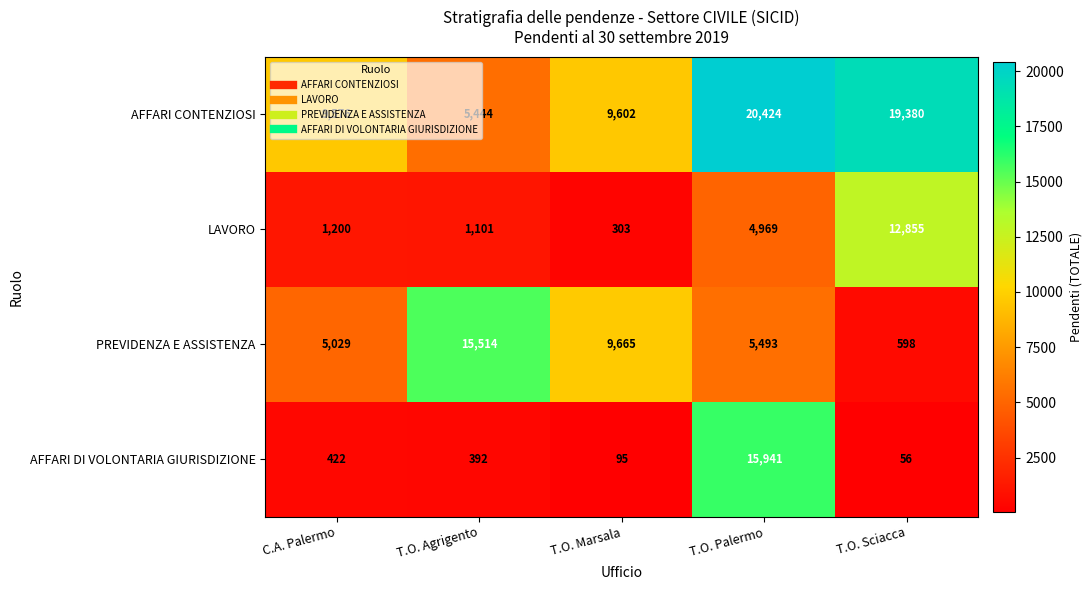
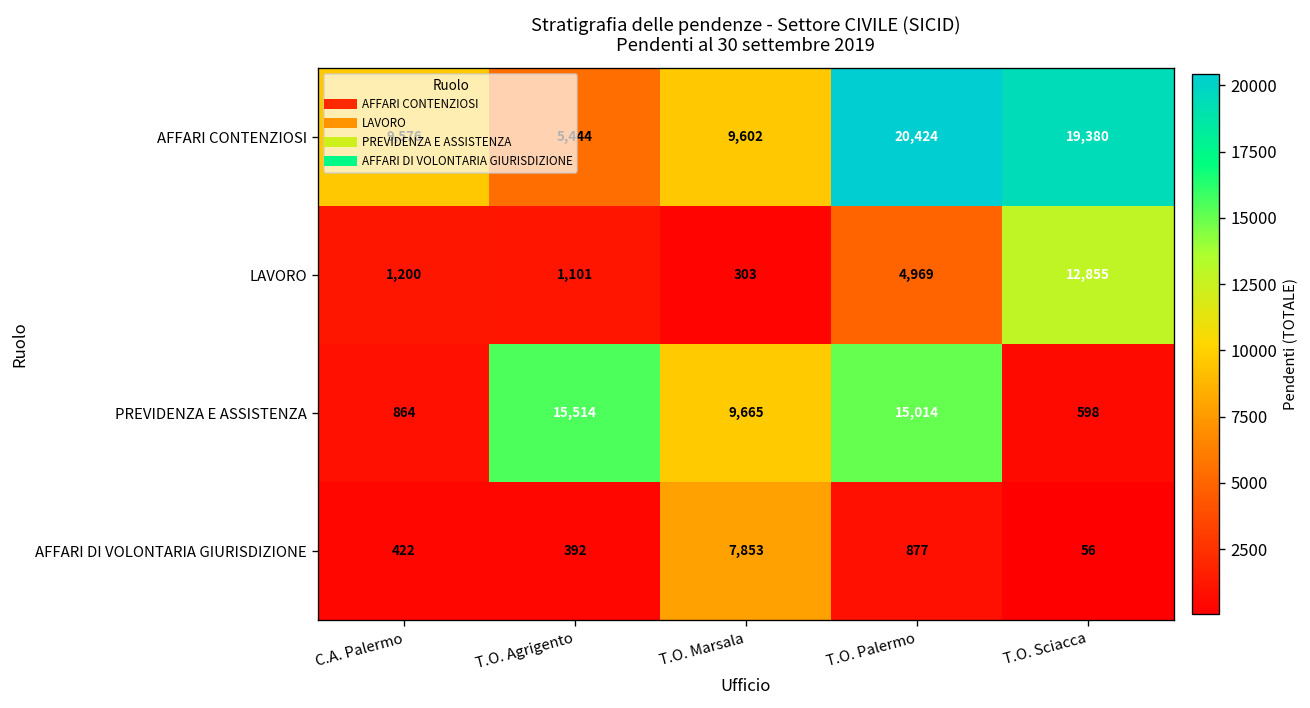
  {
    "AFFARI CONTENZIOSI": {
      "T.O. Marsala": "9,602",
      "T.O. Palermo": "20,424",
      "T.O. Sciacca": "19,380"
    },
    "LAVORO": {
      "C.A. Palermo": "1,200",
      "T.O. Agrigento": "1,101",
      "T.O. Marsala": "303",
      "T.O. Palermo": "4,969",
      "T.O. Sciacca": "12,855"
    },
    "PREVIDENZA E ASSISTENZA": {
-     "C.A. Palermo": "5,029",
+     "C.A. Palermo": "864",
      "T.O. Agrigento": "15,514",
      "T.O. Marsala": "9,665",
-     "T.O. Palermo": "5,493",
+     "T.O. Palermo": "15,014",
      "T.O. Sciacca": "598"
    },
    "AFFARI DI VOLONTARIA GIURISDIZIONE": {
      "C.A. Palermo": "422",
      "T.O. Agrigento": "392",
-     "T.O. Marsala": "95",
-     "T.O. Palermo": "15,941",
+     "T.O. Marsala": "7,853",
+     "T.O. Palermo": "877",
      "T.O. Sciacca": "56"
    }
  }
